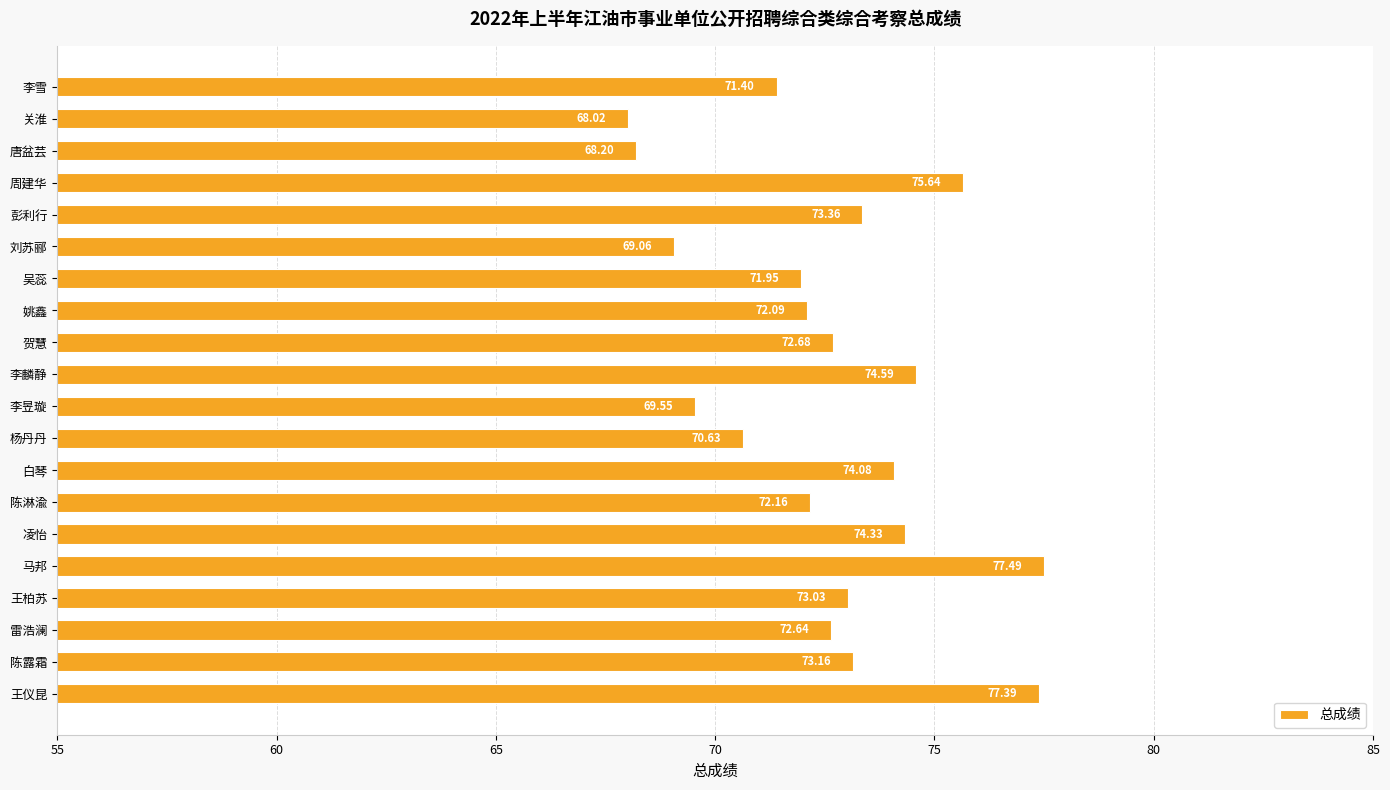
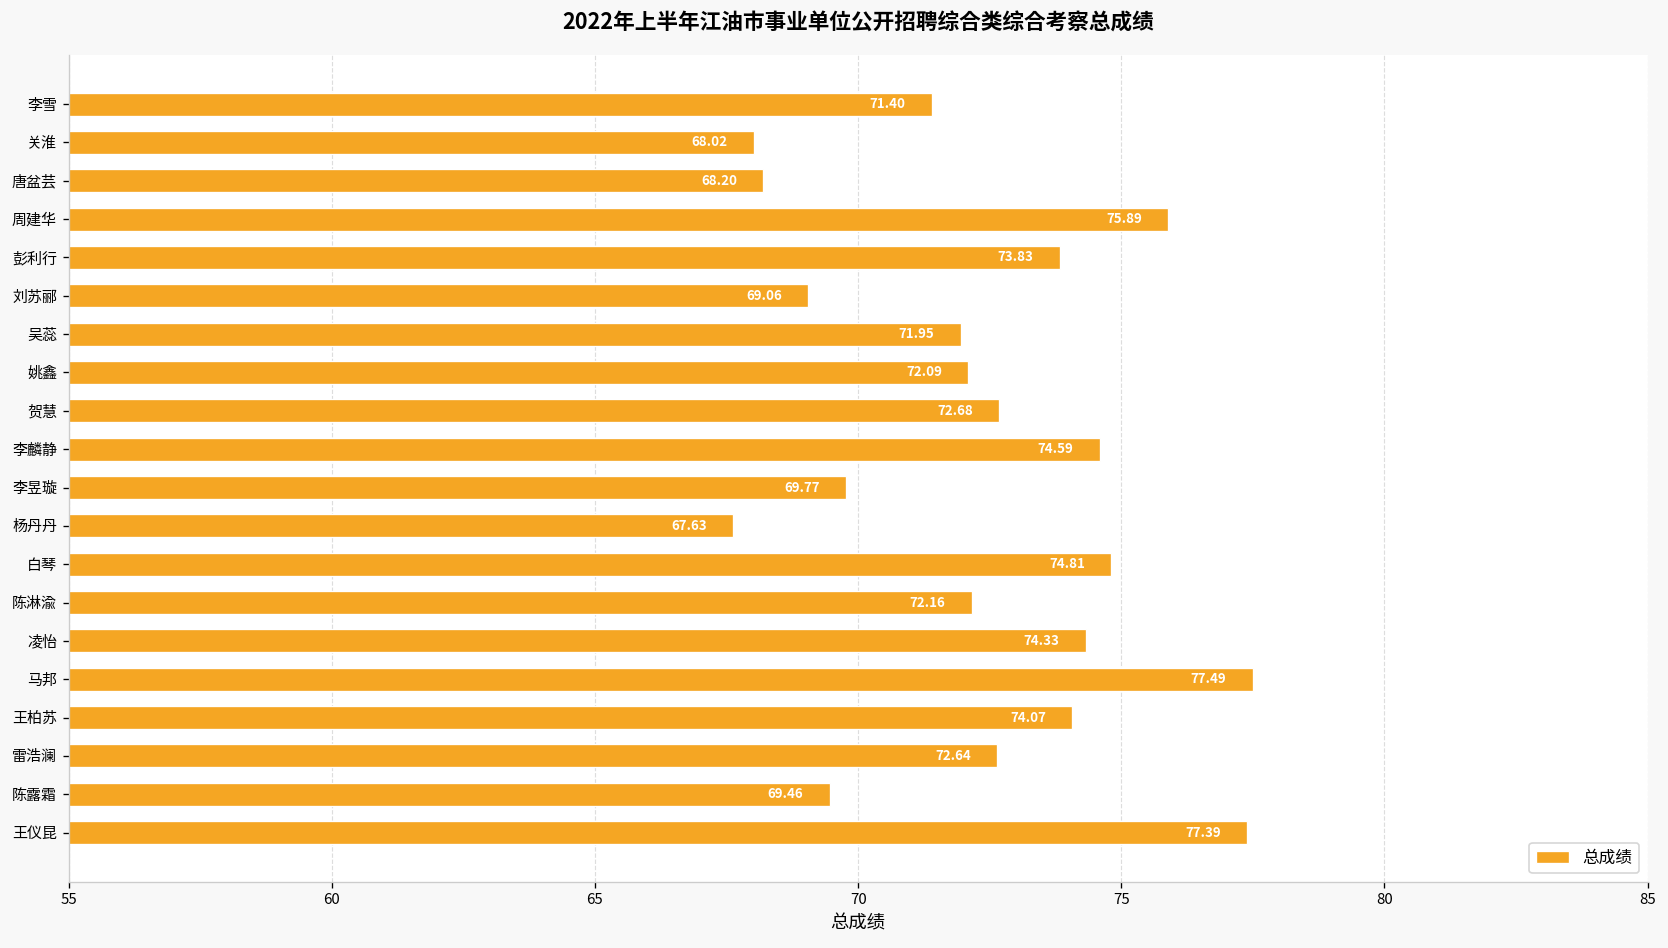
  {
    "李雪": 71.40,
    "关淮": 68.02,
    "唐盆芸": 68.20,
-   "周建华": 75.64,
-   "彭利行": 73.36,
+   "周建华": 75.89,
+   "彭利行": 73.83,
    "刘苏郦": 69.06,
    "吴蕊": 71.95,
    "姚鑫": 72.09,
    "贺慧": 72.68,
    "李麟静": 74.59,
-   "李昱璇": 69.55,
-   "杨丹丹": 70.63,
-   "白琴": 74.08,
+   "李昱璇": 69.77,
+   "杨丹丹": 67.63,
+   "白琴": 74.81,
    "陈淋渝": 72.16,
    "凌怡": 74.33,
    "马邦": 77.49,
-   "王柏苏": 73.03,
+   "王柏苏": 74.07,
    "雷浩澜": 72.64,
-   "陈露霜": 73.16,
+   "陈露霜": 69.46,
    "王仪昆": 77.39
  }
